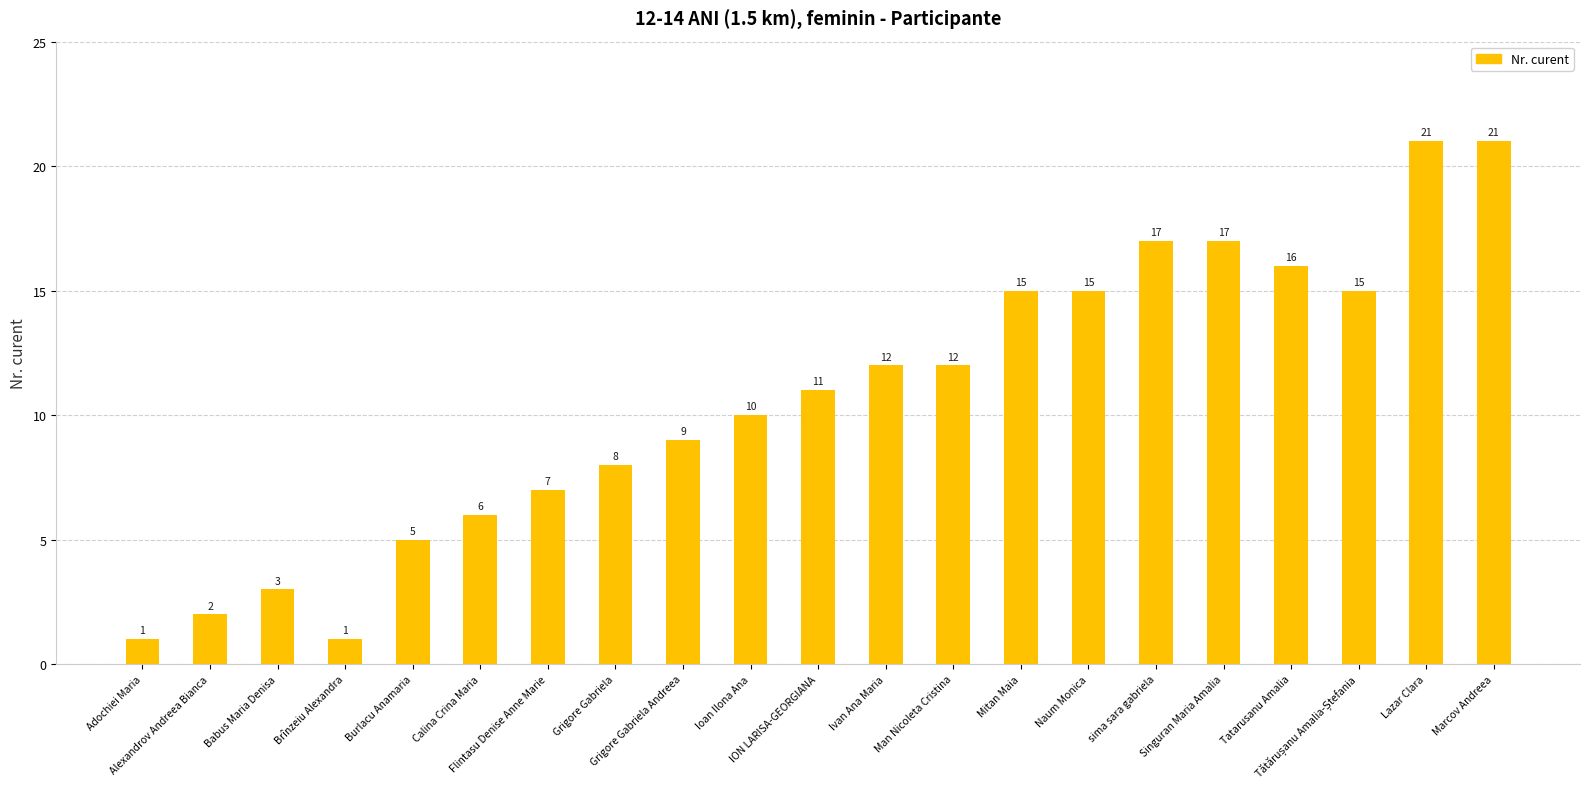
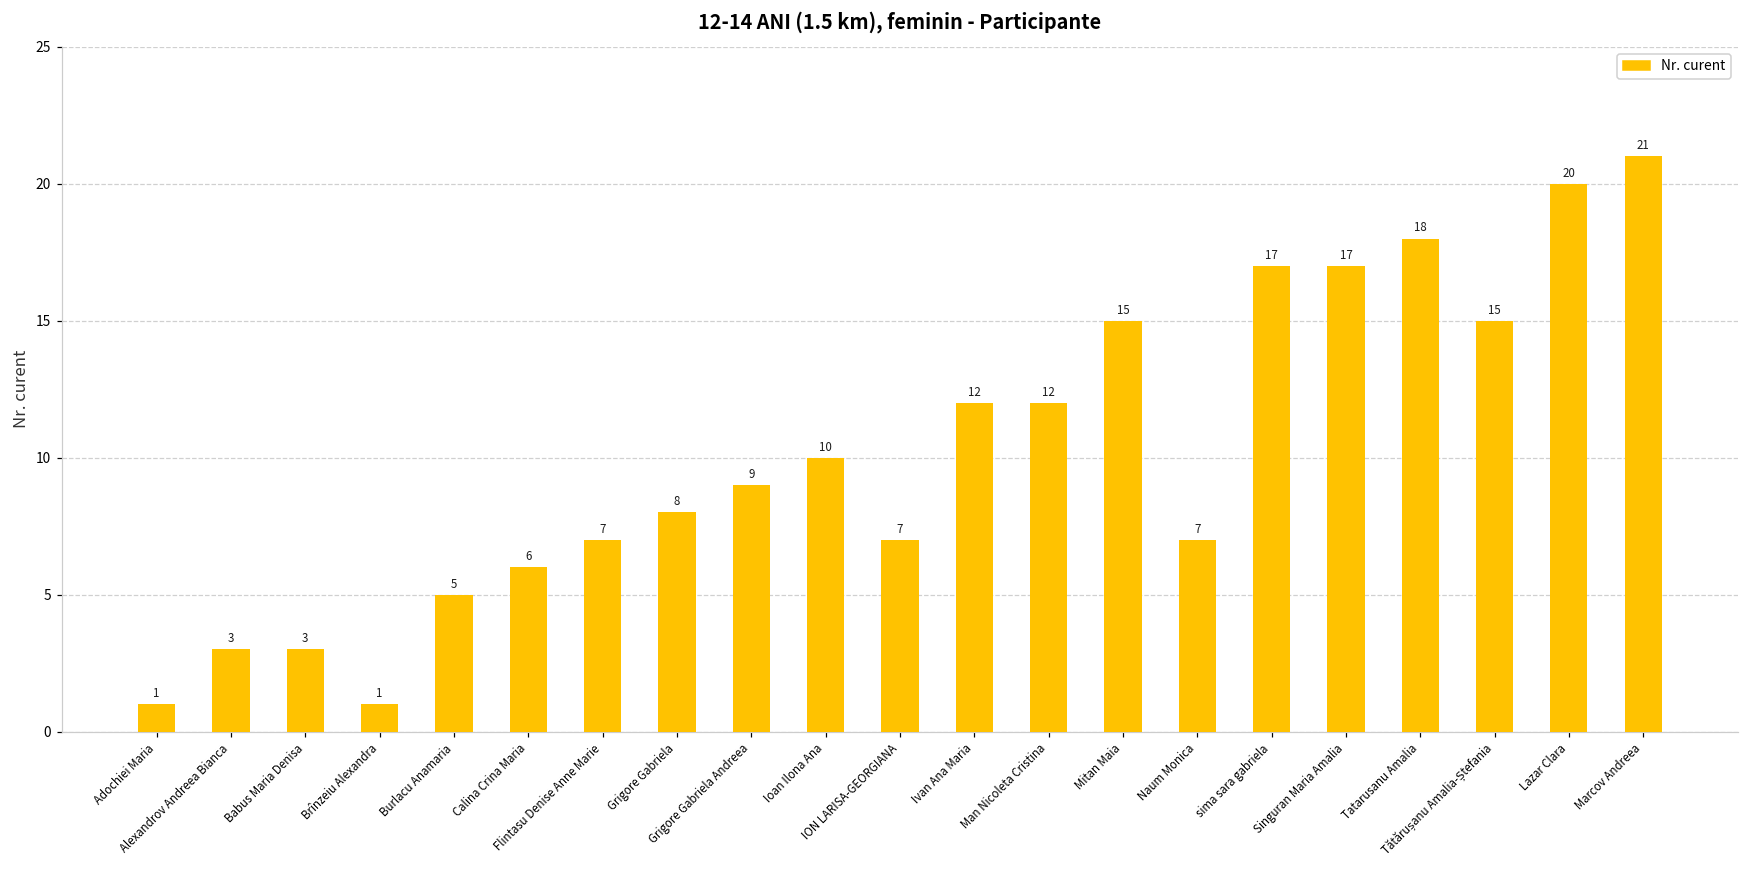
  {
    "Adochiei Maria": 1,
-   "Alexandrov Andreea Bianca": 2,
+   "Alexandrov Andreea Bianca": 3,
    "Babus Maria Denisa": 3,
    "Brînzeiu Alexandra": 1,
    "Burlacu Anamaria": 5,
    "Calina Crina Maria": 6,
    "Flintasu Denise Anne Marie": 7,
    "Grigore Gabriela": 8,
    "Grigore Gabriela Andreea": 9,
    "Ioan Ilona Ana": 10,
-   "ION LARISA-GEORGIANA": 11,
+   "ION LARISA-GEORGIANA": 7,
    "Ivan Ana Maria": 12,
    "Man Nicoleta Cristina": 12,
    "Mitan Maia": 15,
-   "Naum Monica": 15,
+   "Naum Monica": 7,
    "sima sara gabriela": 17,
    "Singuran Maria Amalia": 17,
-   "Tatarusanu Amalia": 16,
+   "Tatarusanu Amalia": 18,
    "Tătărușanu Amalia-Ștefania": 15,
-   "Lazar Clara": 21,
+   "Lazar Clara": 20,
    "Marcov Andreea": 21
  }
